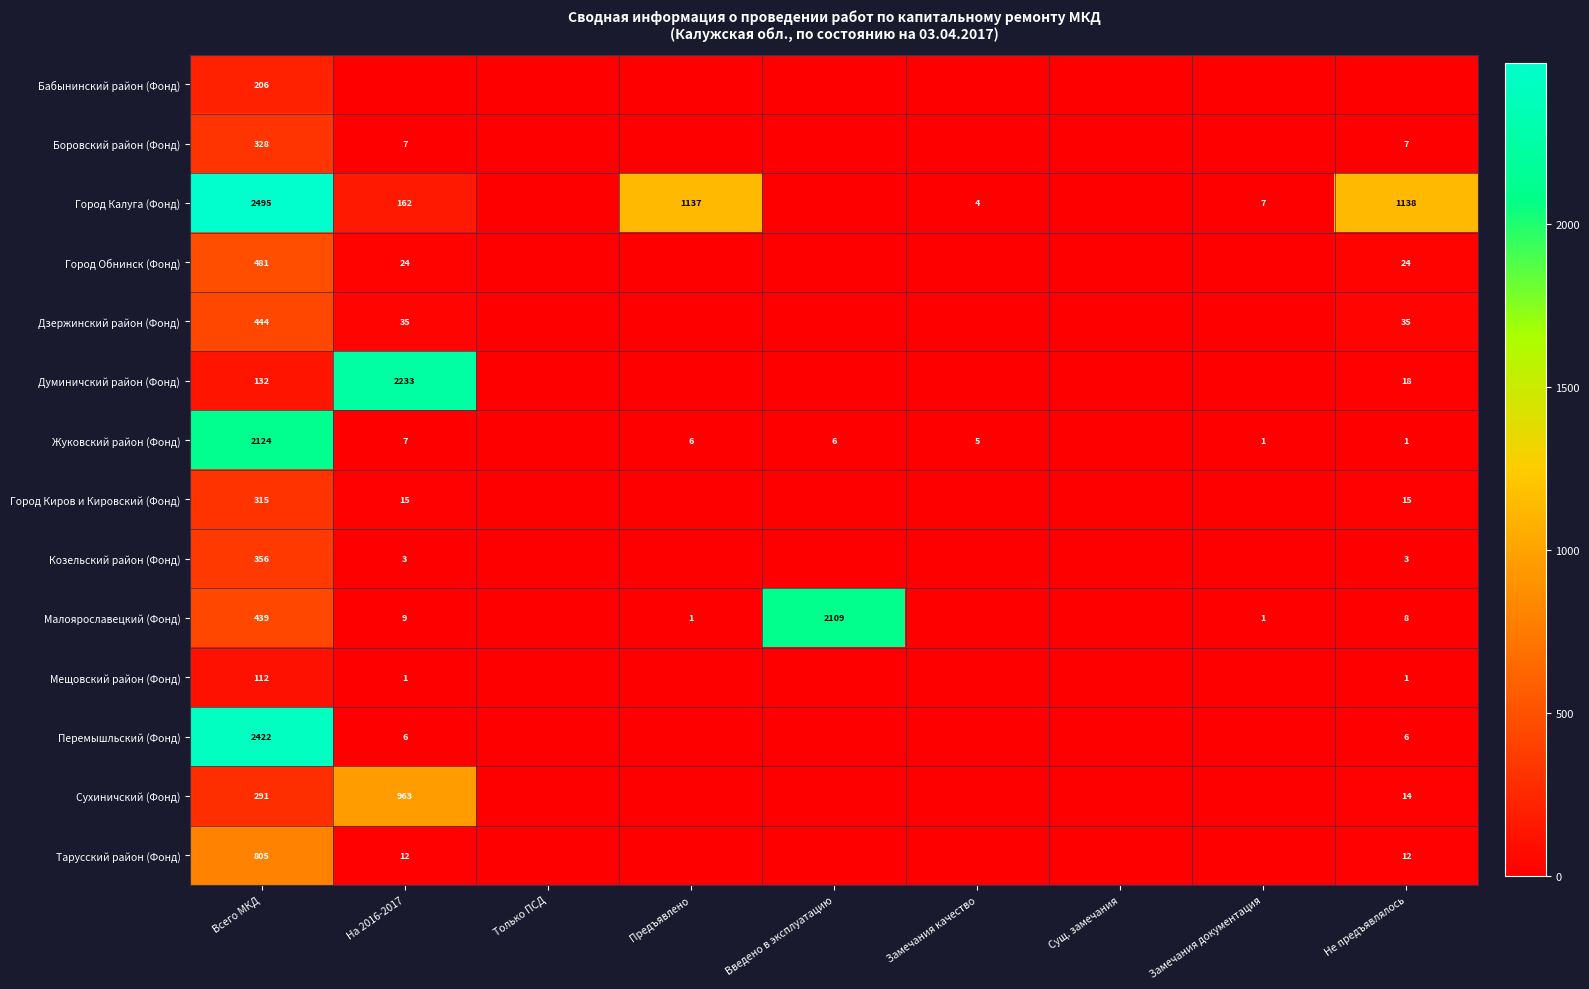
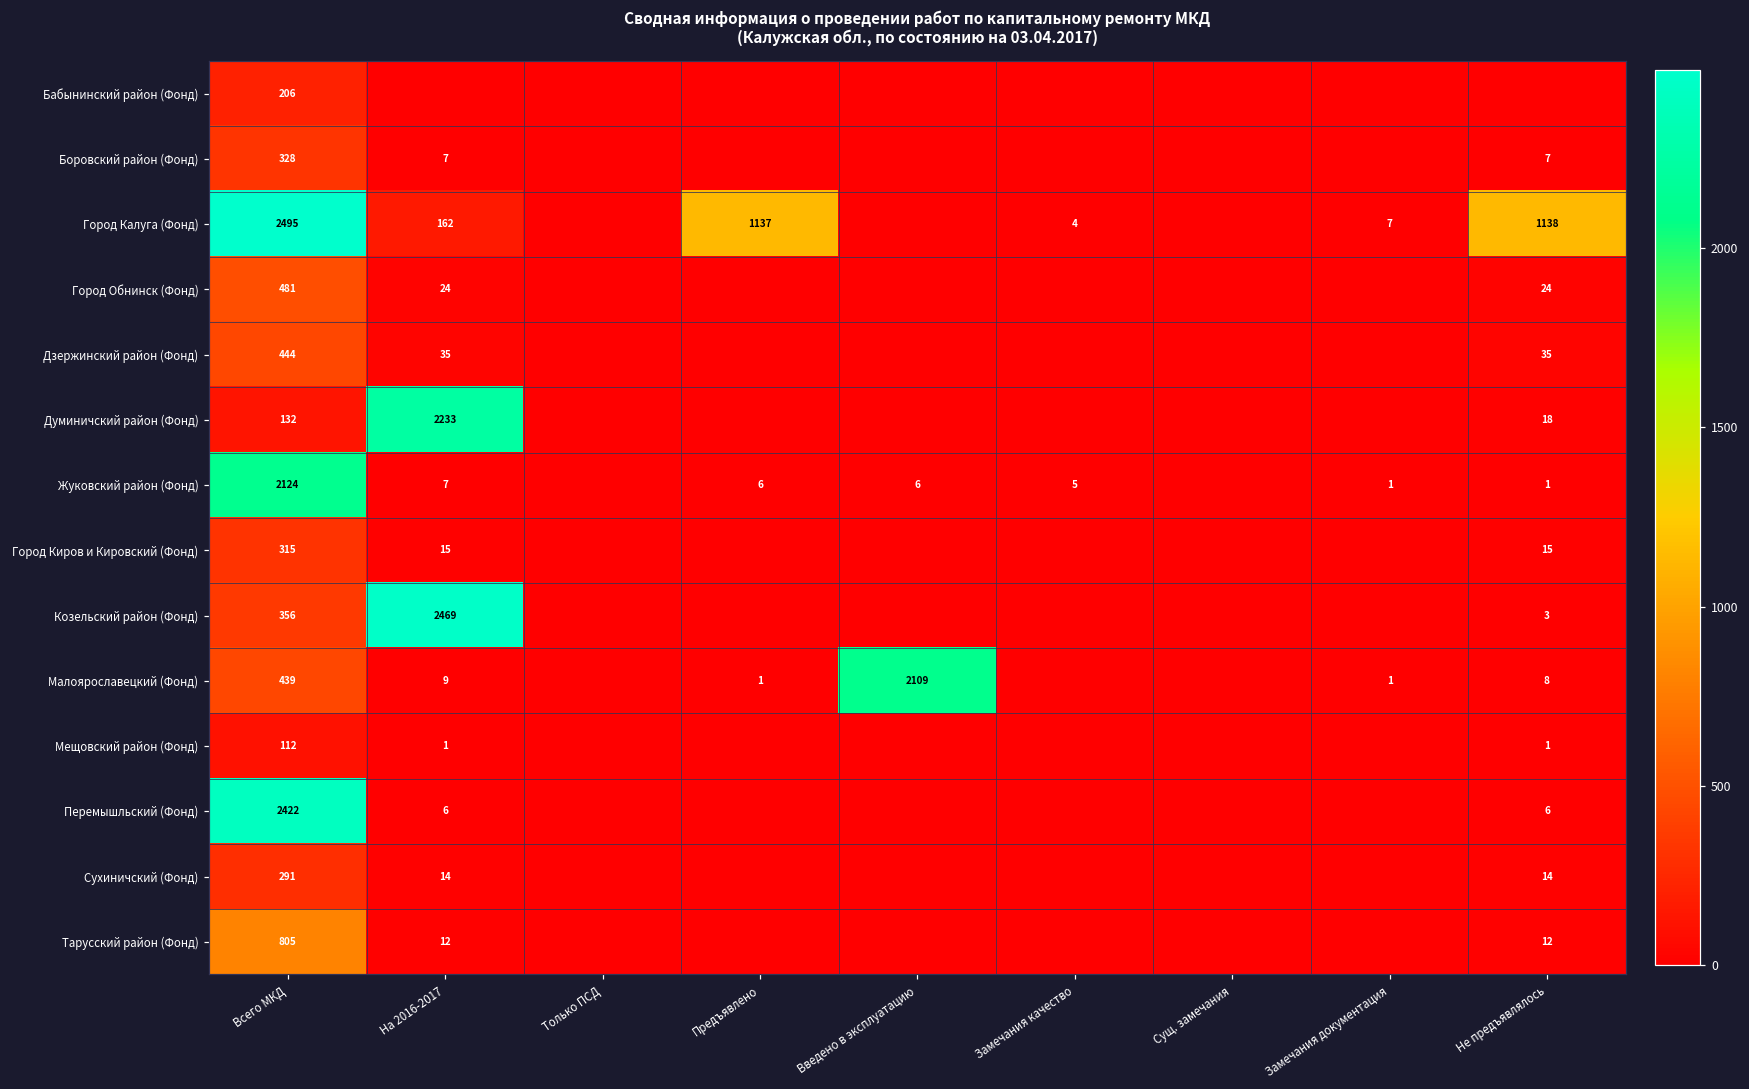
  {
    "Бабынинский район (Фонд)": {
      "Всего МКД": 206
    },
    "Боровский район (Фонд)": {
      "Всего МКД": 328,
      "На 2016-2017": 7,
      "Не предъявлялось": 7
    },
    "Город Калуга (Фонд)": {
      "Всего МКД": 2495,
      "На 2016-2017": 162,
      "Предъявлено": 1137,
      "Замечания качество": 4,
      "Замечания документация": 7,
      "Не предъявлялось": 1138
    },
    "Город Обнинск (Фонд)": {
      "Всего МКД": 481,
      "На 2016-2017": 24,
      "Не предъявлялось": 24
    },
    "Дзержинский район (Фонд)": {
      "Всего МКД": 444,
      "На 2016-2017": 35,
      "Не предъявлялось": 35
    },
    "Думиничский район (Фонд)": {
      "Всего МКД": 132,
      "На 2016-2017": 2233,
      "Не предъявлялось": 18
    },
    "Жуковский район (Фонд)": {
      "Всего МКД": 2124,
      "На 2016-2017": 7,
      "Предъявлено": 6,
      "Введено в эксплуатацию": 6,
      "Замечания качество": 5,
      "Замечания документация": 1,
      "Не предъявлялось": 1
    },
    "Город Киров и Кировский (Фонд)": {
      "Всего МКД": 315,
      "На 2016-2017": 15,
      "Не предъявлялось": 15
    },
    "Козельский район (Фонд)": {
      "Всего МКД": 356,
-     "На 2016-2017": 3,
+     "На 2016-2017": 2469,
      "Не предъявлялось": 3
    },
    "Малоярославецкий (Фонд)": {
      "Всего МКД": 439,
      "На 2016-2017": 9,
      "Предъявлено": 1,
      "Введено в эксплуатацию": 2109,
      "Замечания документация": 1,
      "Не предъявлялось": 8
    },
    "Мещовский район (Фонд)": {
      "Всего МКД": 112,
      "На 2016-2017": 1,
      "Не предъявлялось": 1
    },
    "Перемышльский (Фонд)": {
      "Всего МКД": 2422,
      "На 2016-2017": 6,
      "Не предъявлялось": 6
    },
    "Сухиничский (Фонд)": {
      "Всего МКД": 291,
-     "На 2016-2017": 963,
+     "На 2016-2017": 14,
      "Не предъявлялось": 14
    },
    "Тарусский район (Фонд)": {
      "Всего МКД": 805,
      "На 2016-2017": 12,
      "Не предъявлялось": 12
    }
  }
